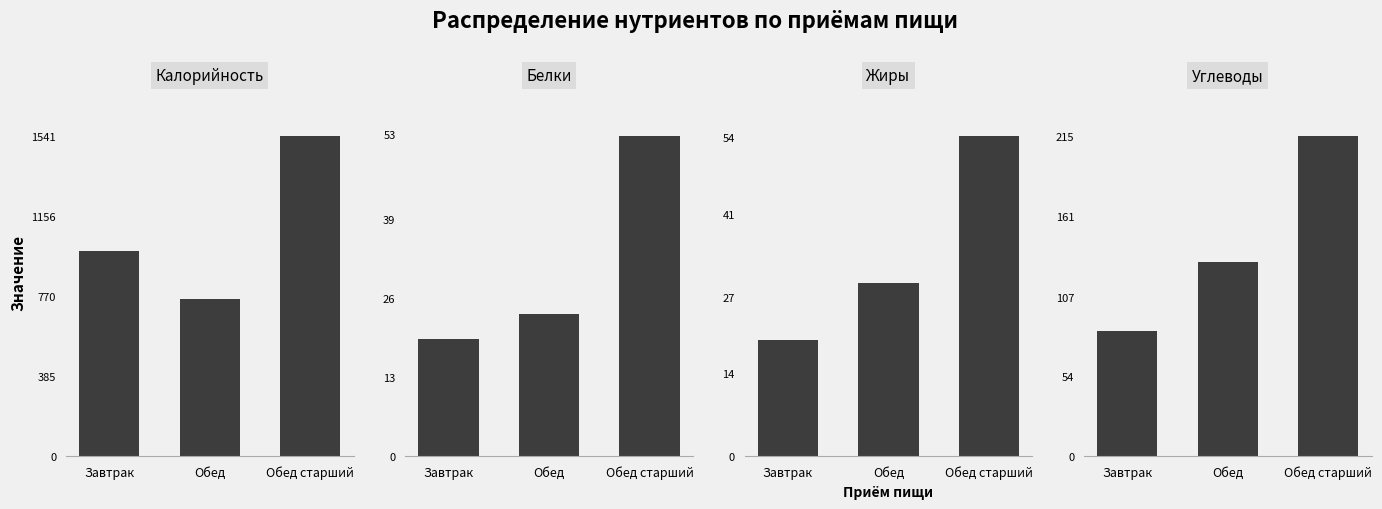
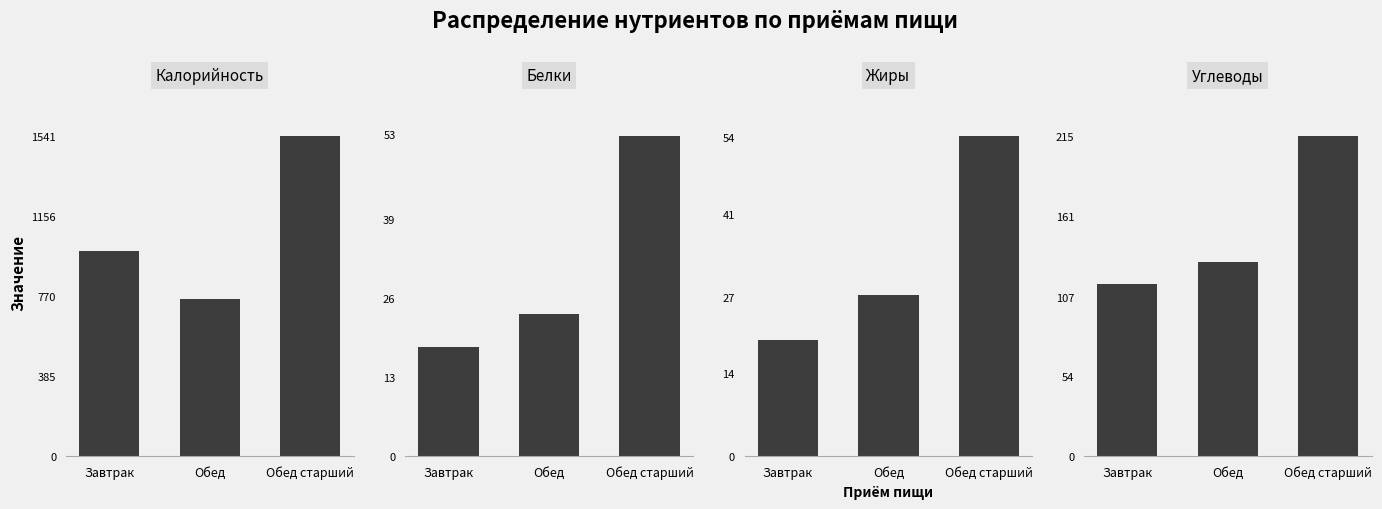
  {
    "Калорийность": {
      "Завтрак": 990,
      "Обед": 760,
      "Обед старший": 1540
    },
    "Белки": {
-     "Завтрак": 19,
+     "Завтрак": 18,
      "Обед": 23,
      "Обед старший": 53
    },
    "Жиры": {
      "Завтрак": 20,
-     "Обед": 29,
+     "Обед": 27,
      "Обед старший": 54
    },
    "Углеводы": {
-     "Завтрак": 84,
+     "Завтрак": 116,
      "Обед": 130,
      "Обед старший": 215
    }
  }
